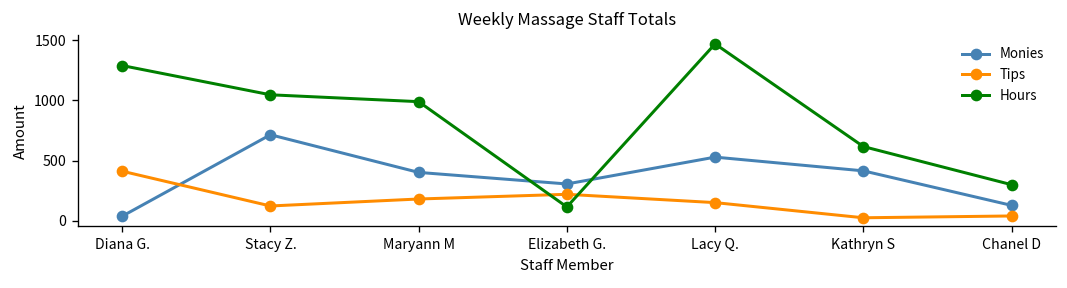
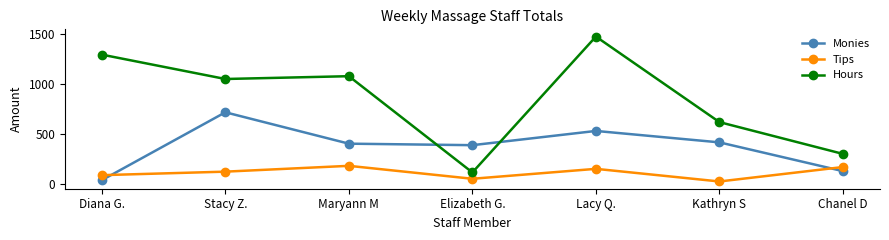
  {
    "Monies": {
      "Diana G.": 40,
      "Stacy Z.": 720,
      "Maryann M": 400,
-     "Elizabeth G.": 310,
+     "Elizabeth G.": 390,
      "Lacy Q.": 530,
      "Kathryn S": 420,
      "Chanel D": 130
    },
    "Tips": {
-     "Diana G.": 410,
+     "Diana G.": 90,
      "Stacy Z.": 120,
      "Maryann M": 180,
-     "Elizabeth G.": 220,
+     "Elizabeth G.": 50,
      "Lacy Q.": 150,
      "Kathryn S": 30,
-     "Chanel D": 40
+     "Chanel D": 170
    },
    "Hours": {
      "Diana G.": 1290,
      "Stacy Z.": 1050,
-     "Maryann M": 990,
+     "Maryann M": 1080,
      "Elizabeth G.": 120,
      "Lacy Q.": 1470,
      "Kathryn S": 620,
      "Chanel D": 300
    }
  }
